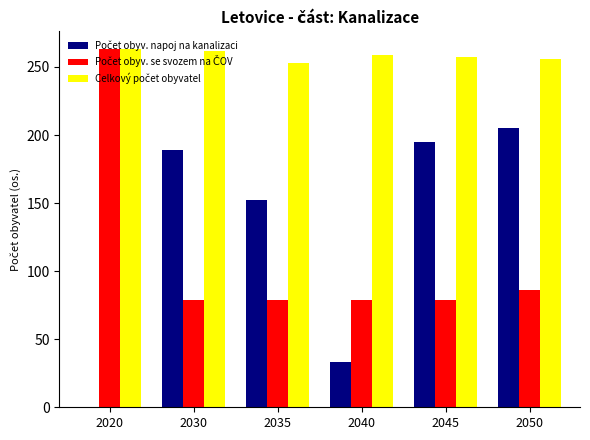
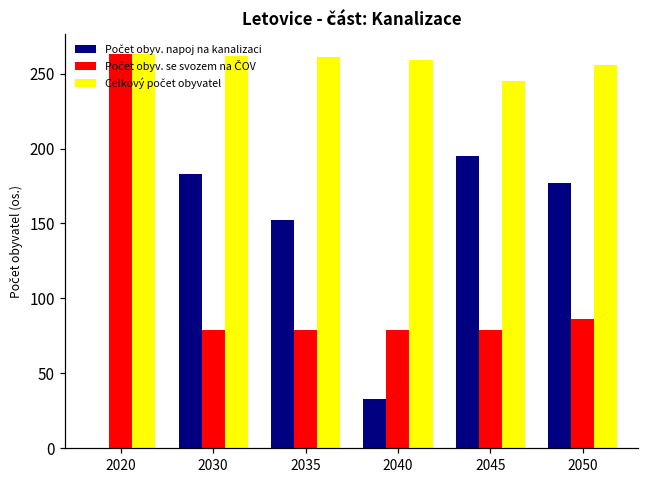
  {
    "Počet obyv. napoj na kanalizaci": {
      "2020": 0,
-     "2030": 189,
+     "2030": 183,
      "2035": 152,
      "2040": 33,
      "2045": 195,
-     "2050": 205
+     "2050": 177
    },
    "Počet obyv. se svozem na ČOV": {
      "2020": 263,
      "2030": 79,
      "2035": 79,
      "2040": 79,
      "2045": 79,
      "2050": 86
    },
    "Celkový počet obyvatel": {
      "2020": 263,
      "2030": 262,
-     "2035": 253,
+     "2035": 261,
      "2040": 259,
-     "2045": 257,
+     "2045": 245,
      "2050": 256
    }
  }
